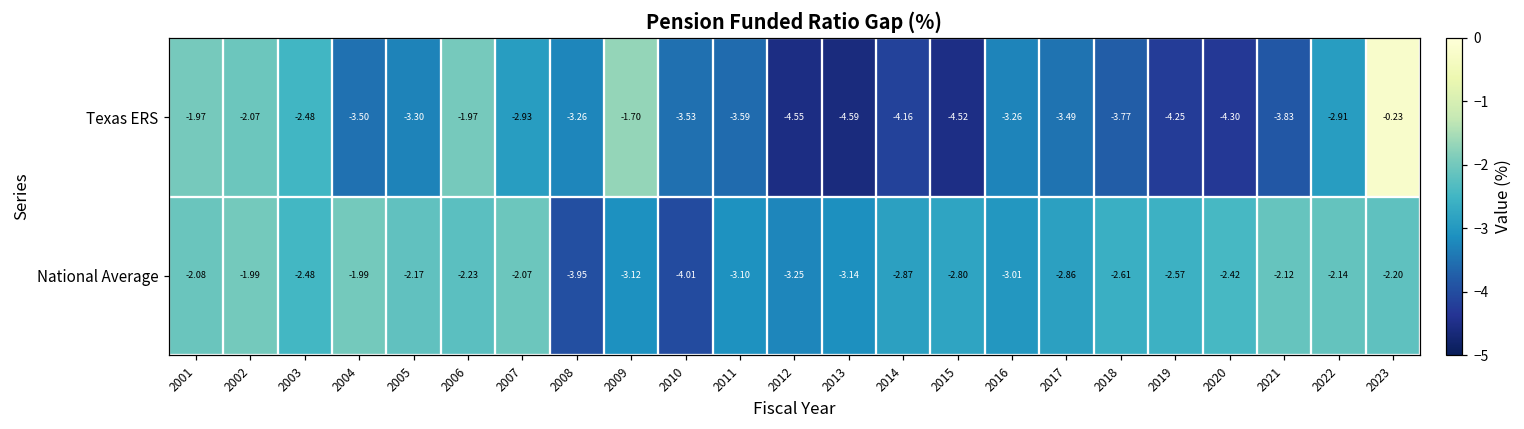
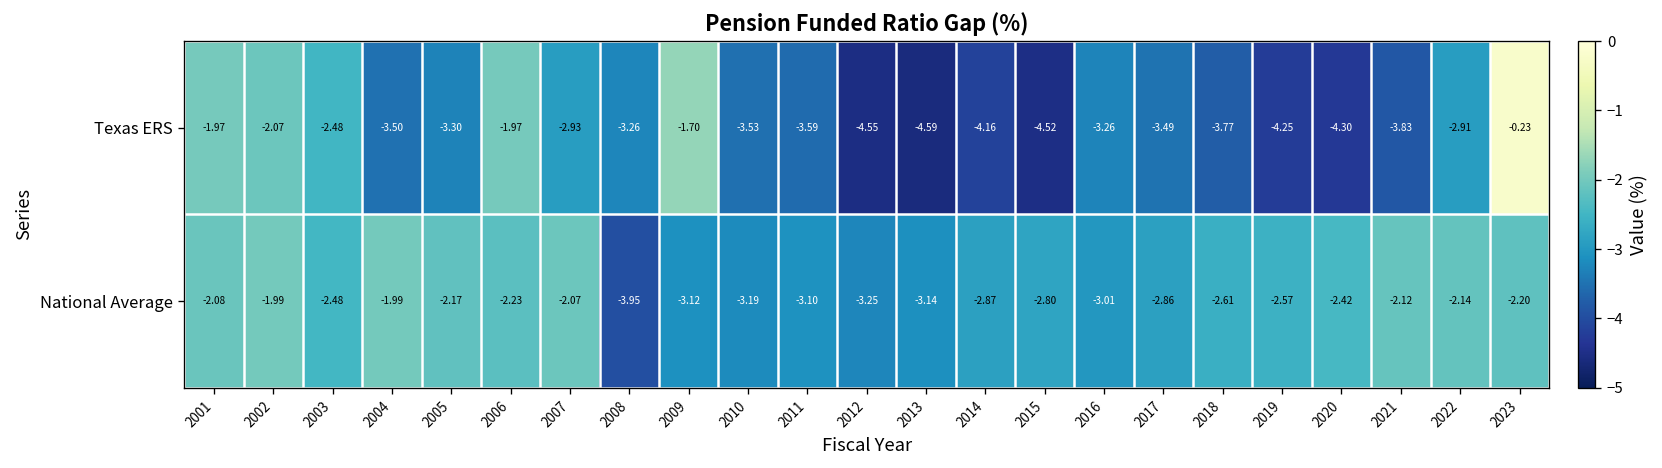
  {
    "Texas ERS": {
      "2001": -1.97,
      "2002": -2.07,
      "2003": -2.48,
      "2004": -3.50,
      "2005": -3.30,
      "2006": -1.97,
      "2007": -2.93,
      "2008": -3.26,
      "2009": -1.70,
      "2010": -3.53,
      "2011": -3.59,
      "2012": -4.55,
      "2013": -4.59,
      "2014": -4.16,
      "2015": -4.52,
      "2016": -3.26,
      "2017": -3.49,
      "2018": -3.77,
      "2019": -4.25,
      "2020": -4.30,
      "2021": -3.83,
      "2022": -2.91,
      "2023": -0.23
    },
    "National Average": {
      "2001": -2.08,
      "2002": -1.99,
      "2003": -2.48,
      "2004": -1.99,
      "2005": -2.17,
      "2006": -2.23,
      "2007": -2.07,
      "2008": -3.95,
      "2009": -3.12,
-     "2010": -4.01,
+     "2010": -3.19,
      "2011": -3.10,
      "2012": -3.25,
      "2013": -3.14,
      "2014": -2.87,
      "2015": -2.80,
      "2016": -3.01,
      "2017": -2.86,
      "2018": -2.61,
      "2019": -2.57,
      "2020": -2.42,
      "2021": -2.12,
      "2022": -2.14,
      "2023": -2.20
    }
  }
